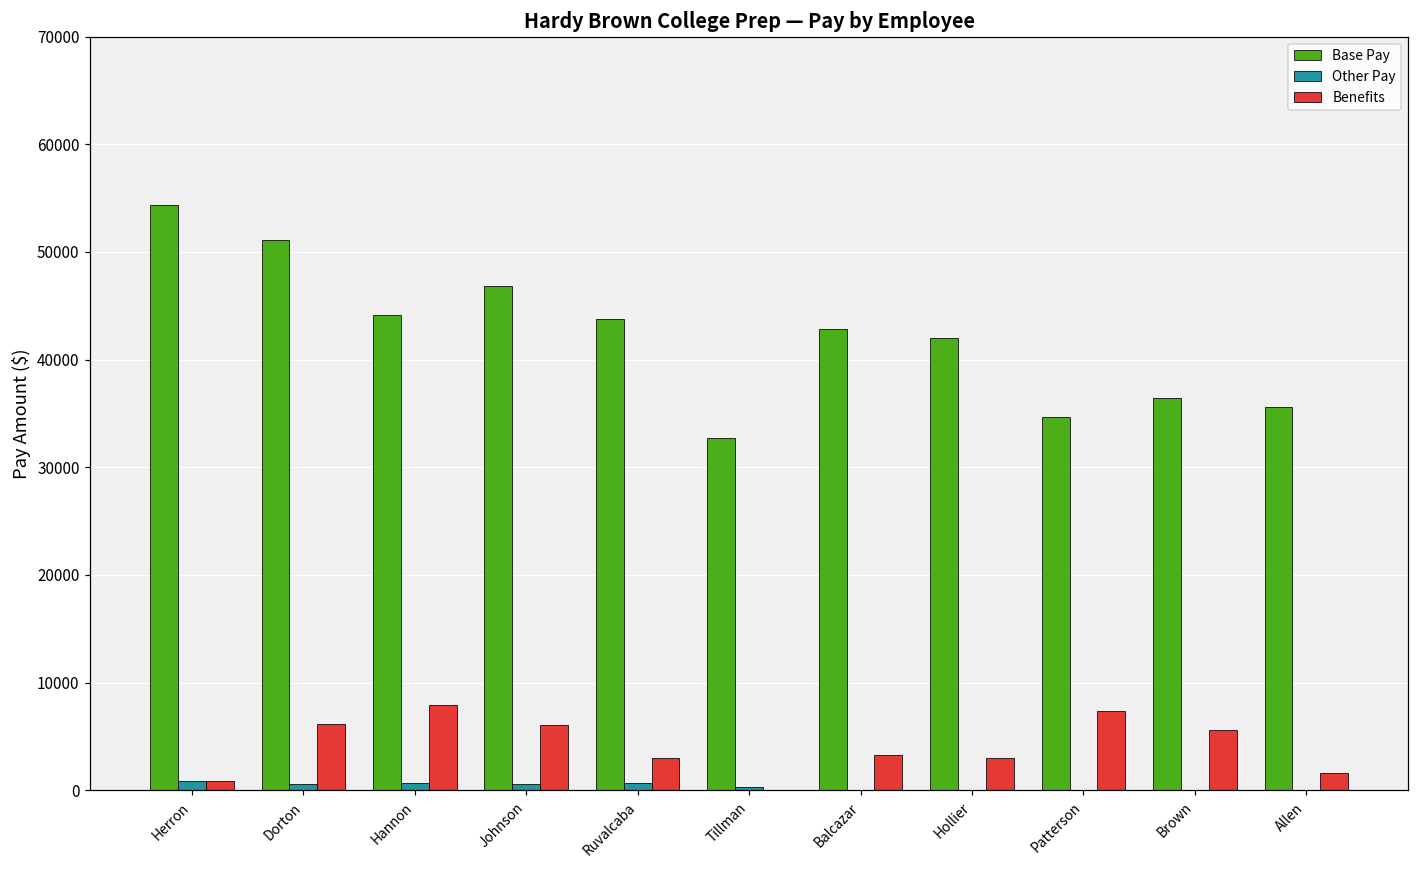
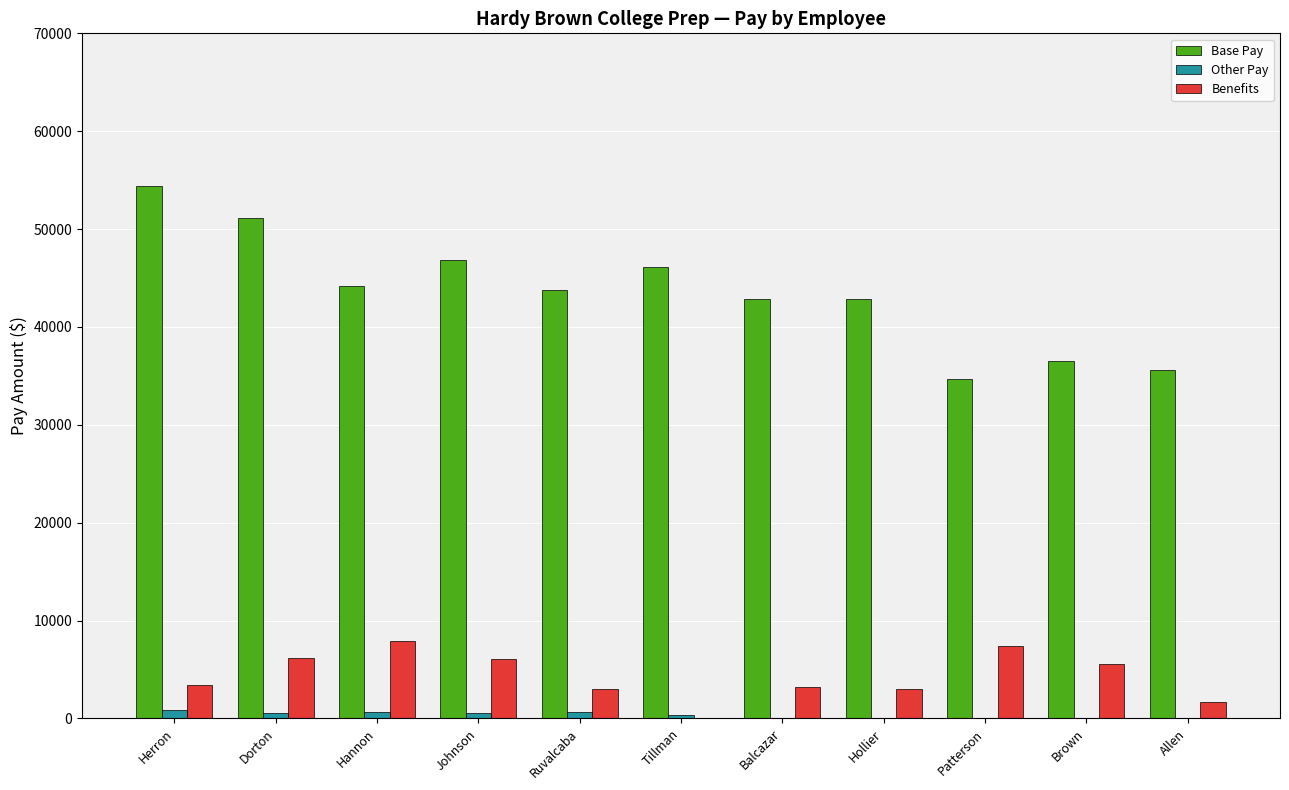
  {
    "Base Pay": {
      "Herron": 54000,
      "Dorton": 51000,
      "Hannon": 44000,
      "Johnson": 47000,
      "Ruvalcaba": 44000,
-     "Tillman": 33000,
+     "Tillman": 46000,
      "Balcazar": 43000,
-     "Hollier": 42000,
+     "Hollier": 43000,
      "Patterson": 35000,
      "Brown": 36000,
      "Allen": 36000
    },
    "Other Pay": {
      "Herron": 1000,
      "Dorton": 1000,
      "Hannon": 1000,
      "Johnson": 1000,
      "Ruvalcaba": 1000,
      "Tillman": 0,
      "Balcazar": 0,
      "Hollier": 0,
      "Patterson": 0,
      "Brown": 0,
      "Allen": 0
    },
    "Benefits": {
-     "Herron": 1000,
+     "Herron": 3000,
      "Dorton": 6000,
      "Hannon": 8000,
      "Johnson": 6000,
      "Ruvalcaba": 3000,
      "Tillman": 0,
      "Balcazar": 3000,
      "Hollier": 3000,
      "Patterson": 7000,
      "Brown": 6000,
      "Allen": 2000
    }
  }
